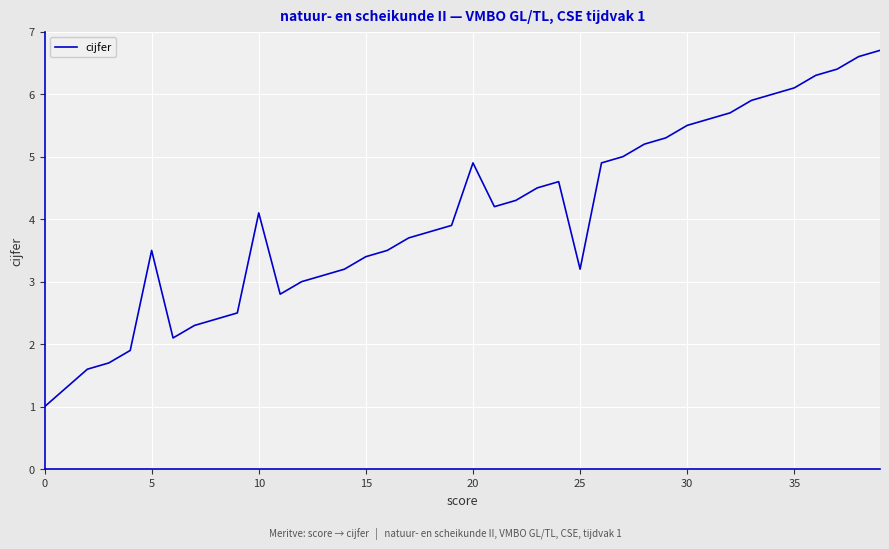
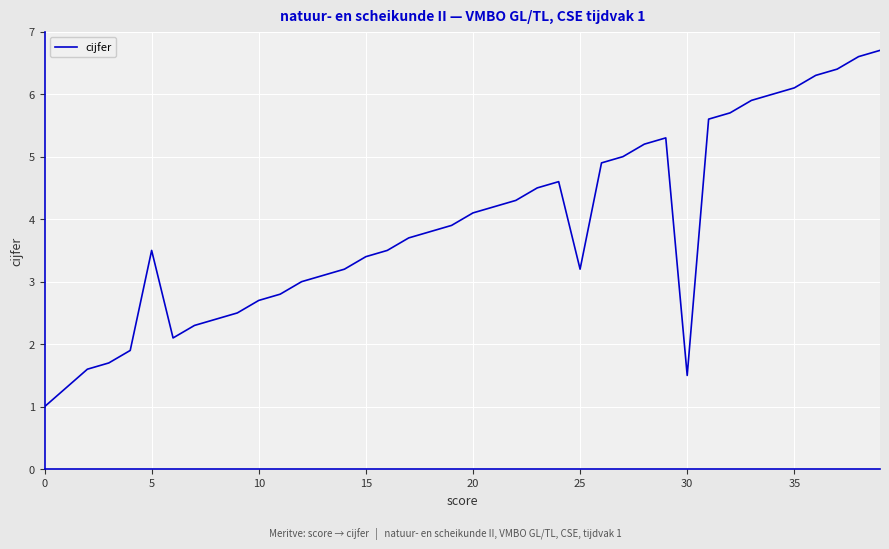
  {
    "0": 1.0,
    "5": 3.5,
-   "10": 4.1,
+   "10": 2.7,
    "15": 3.4,
-   "20": 4.9,
+   "20": 4.1,
    "25": 3.2,
-   "30": 5.5,
+   "30": 1.5,
    "35": 6.1
  }
